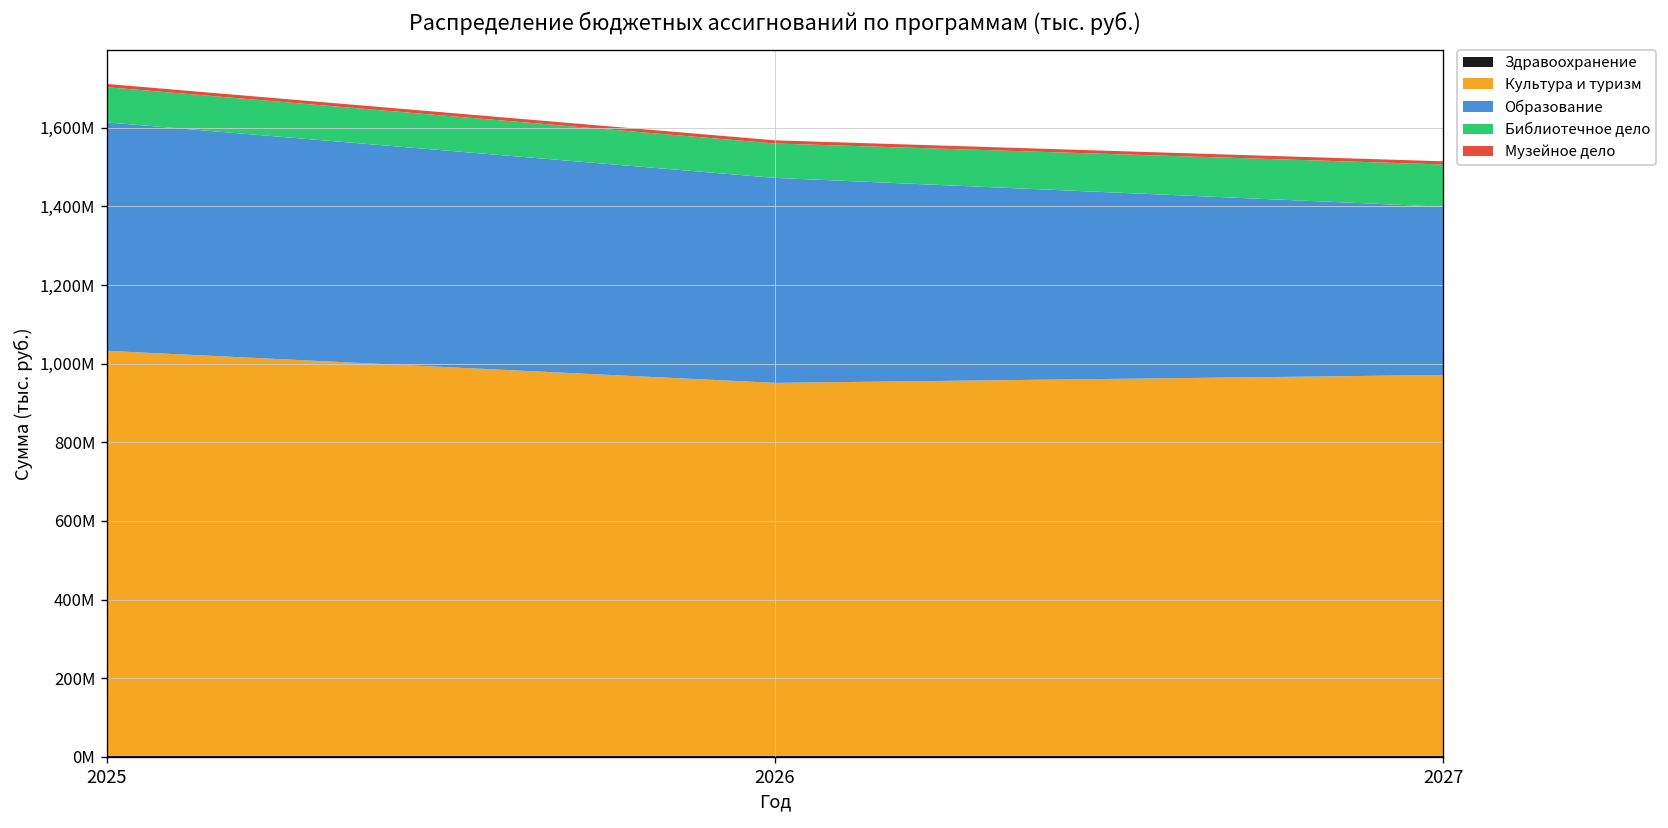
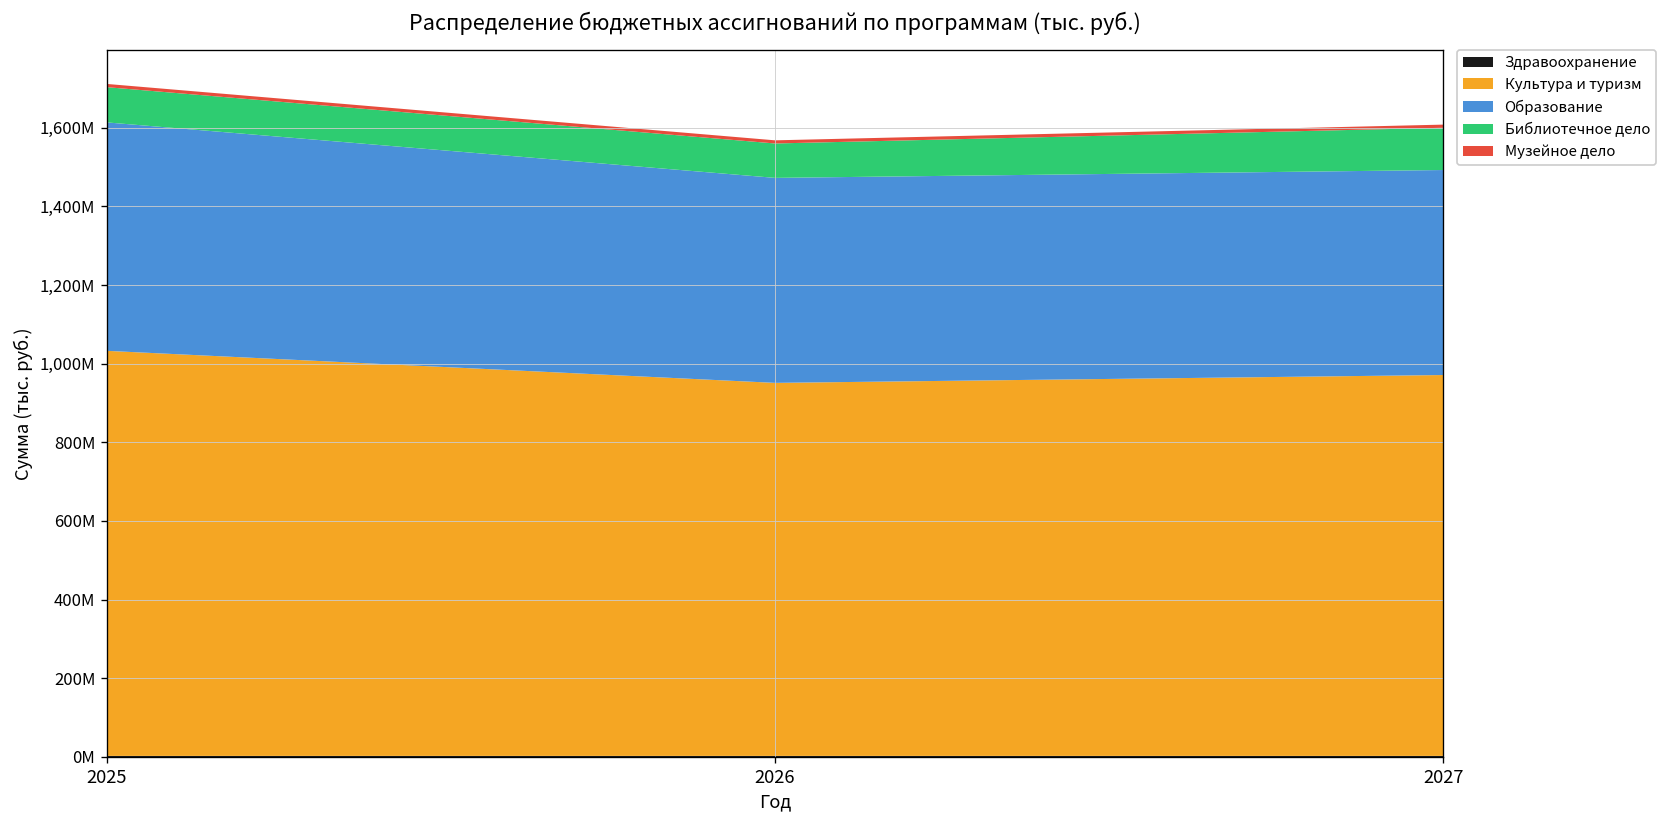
  {
    "Образование": {
-     "2027": "430,000,000"
+     "2027": "520,000,000"
    },
    "Музейное дело": {
      "2025": "10,000,000",
      "2026": "10,000,000",
      "2027": "10,000,000"
    }
  }
